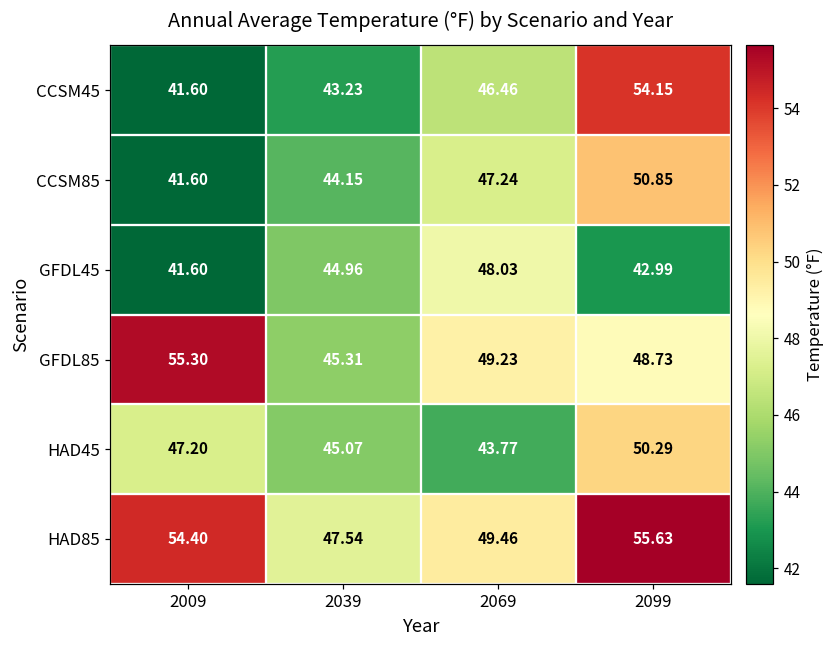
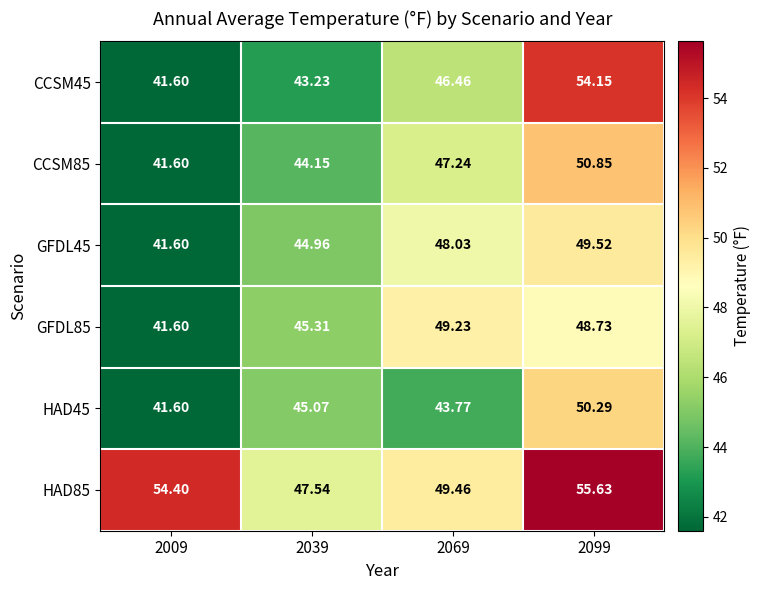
  {
    "CCSM45": {
      "2009": 41.60,
      "2039": 43.23,
      "2069": 46.46,
      "2099": 54.15
    },
    "CCSM85": {
      "2009": 41.60,
      "2039": 44.15,
      "2069": 47.24,
      "2099": 50.85
    },
    "GFDL45": {
      "2009": 41.60,
      "2039": 44.96,
      "2069": 48.03,
-     "2099": 42.99
+     "2099": 49.52
    },
    "GFDL85": {
-     "2009": 55.30,
+     "2009": 41.60,
      "2039": 45.31,
      "2069": 49.23,
      "2099": 48.73
    },
    "HAD45": {
-     "2009": 47.20,
+     "2009": 41.60,
      "2039": 45.07,
      "2069": 43.77,
      "2099": 50.29
    },
    "HAD85": {
      "2009": 54.40,
      "2039": 47.54,
      "2069": 49.46,
      "2099": 55.63
    }
  }
